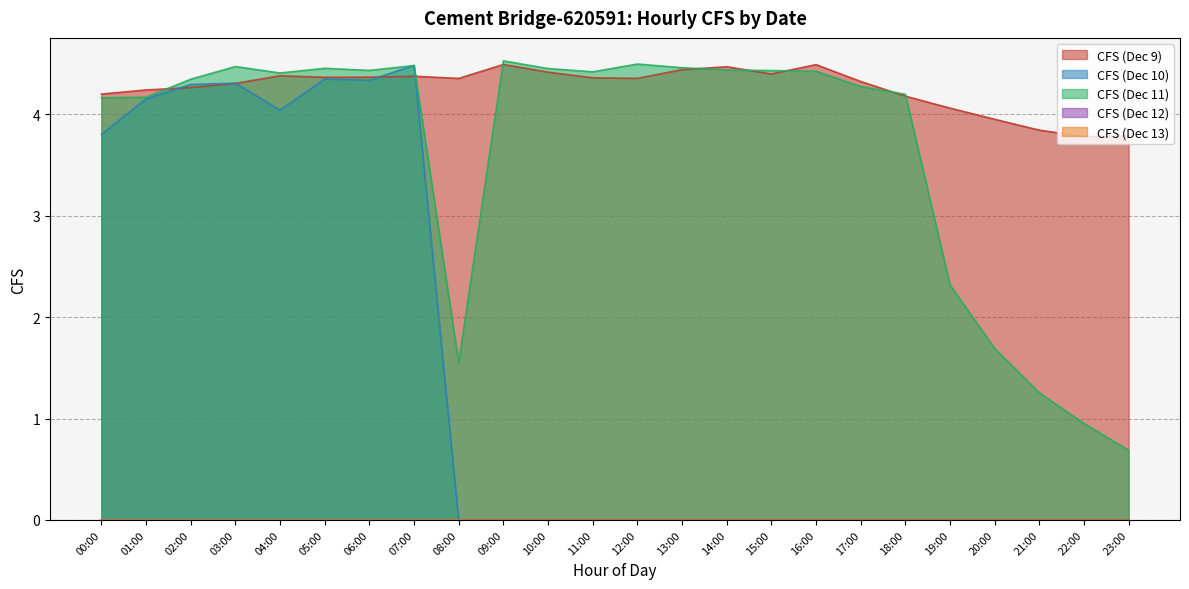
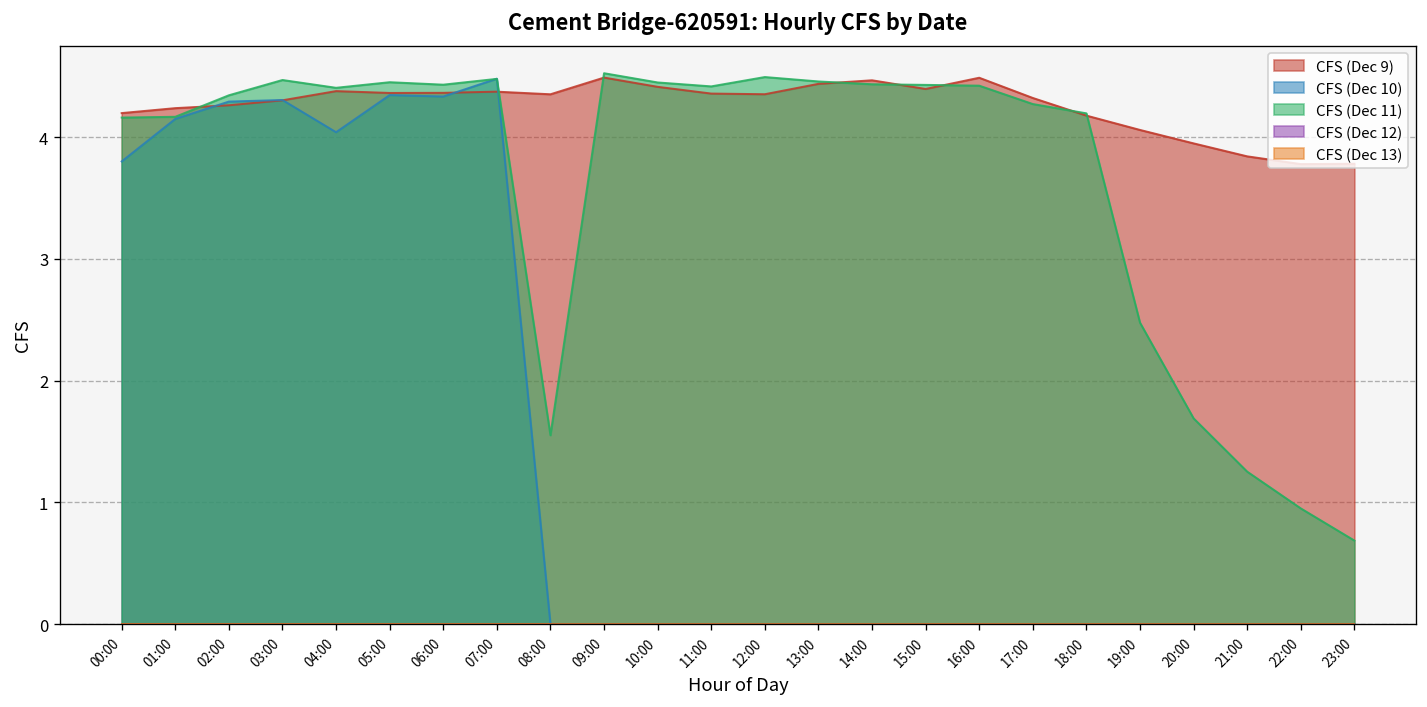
  {
    "CFS (Dec 9)": {
      "00:00": 4.20,
      "01:00": 4.24,
      "02:00": 4.26,
      "04:00": 4.38,
      "06:00": 4.37,
      "07:00": 4.37,
      "08:00": 4.35,
      "09:00": 4.49,
      "10:00": 4.41,
      "11:00": 4.36,
      "12:00": 4.35,
      "14:00": 4.47,
      "15:00": 4.40,
      "16:00": 4.49,
      "17:00": 4.32,
      "19:00": 4.06,
      "20:00": 3.95,
      "21:00": 3.84
    },
    "CFS (Dec 10)": {
      "00:00": 3.80,
      "02:00": 4.29,
      "04:00": 4.04,
      "06:00": 4.33
    },
    "CFS (Dec 11)": {
      "00:00": 4.16,
      "02:00": 4.34,
      "03:00": 4.47,
      "04:00": 4.41,
      "05:00": 4.45,
      "06:00": 4.43,
      "08:00": 1.55,
      "09:00": 4.53,
      "10:00": 4.45,
      "11:00": 4.42,
      "12:00": 4.49,
      "14:00": 4.44,
      "15:00": 4.43,
      "16:00": 4.42,
      "17:00": 4.27,
-     "19:00": 2.32,
+     "19:00": 2.48,
      "20:00": 1.69,
      "21:00": 1.25,
      "22:00": 0.95,
      "23:00": 0.69
    },
    "CFS (Dec 13)": {
      "00:00": 0.00,
      "01:00": 0.00,
      "02:00": 0.00,
      "03:00": 0.00,
      "04:00": 0.00,
      "05:00": 0.00,
      "06:00": 0.00,
      "07:00": 0.00
    }
  }
